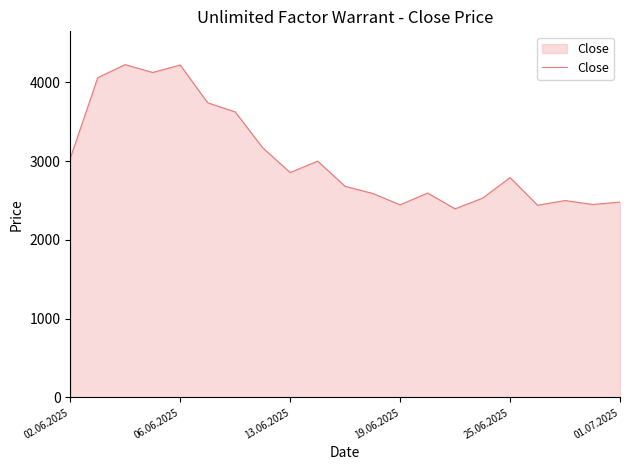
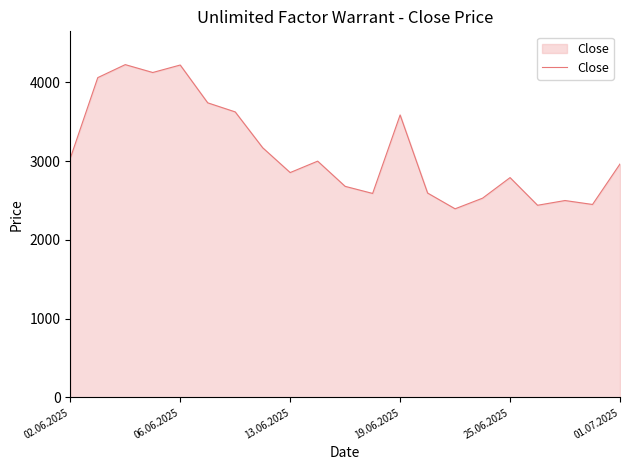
  {
    "02.06.2025": 3000,
    "06.06.2025": 4200,
    "13.06.2025": 2900,
-   "19.06.2025": 2400,
+   "19.06.2025": 3600,
    "25.06.2025": 2800,
-   "01.07.2025": 2500
+   "01.07.2025": 3000
  }
